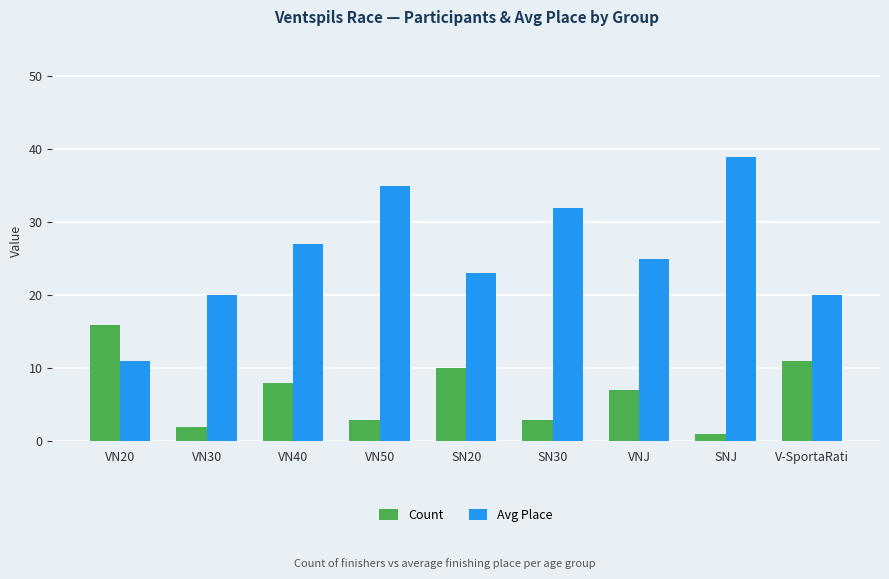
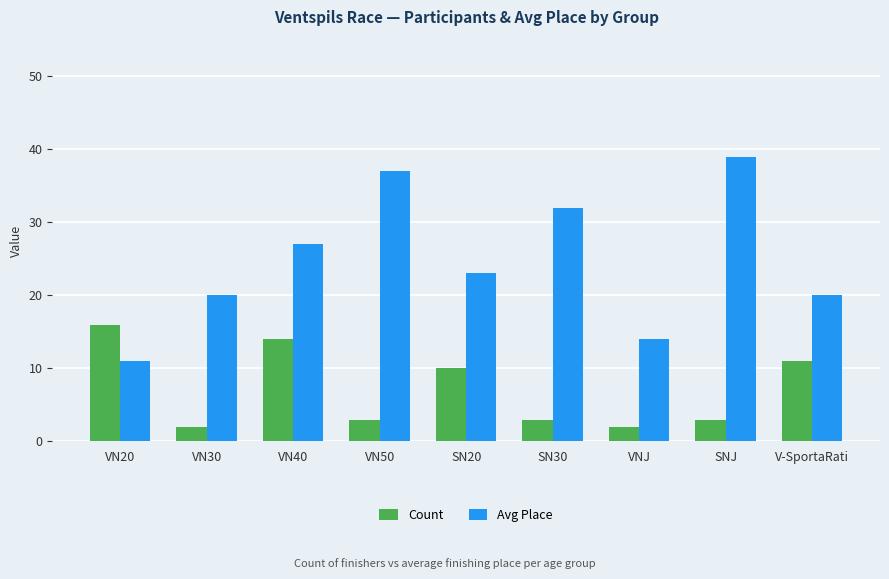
  {
    "Count": {
      "VN20": 16,
      "VN30": 2,
-     "VN40": 8,
+     "VN40": 14,
      "VN50": 3,
      "SN20": 10,
      "SN30": 3,
-     "VNJ": 7,
-     "SNJ": 1,
+     "VNJ": 2,
+     "SNJ": 3,
      "V-SportaRati": 11
    },
    "Avg Place": {
      "VN20": 11,
      "VN30": 20,
      "VN40": 27,
-     "VN50": 35,
+     "VN50": 37,
      "SN20": 23,
      "SN30": 32,
-     "VNJ": 25,
+     "VNJ": 14,
      "SNJ": 39,
      "V-SportaRati": 20
    }
  }
